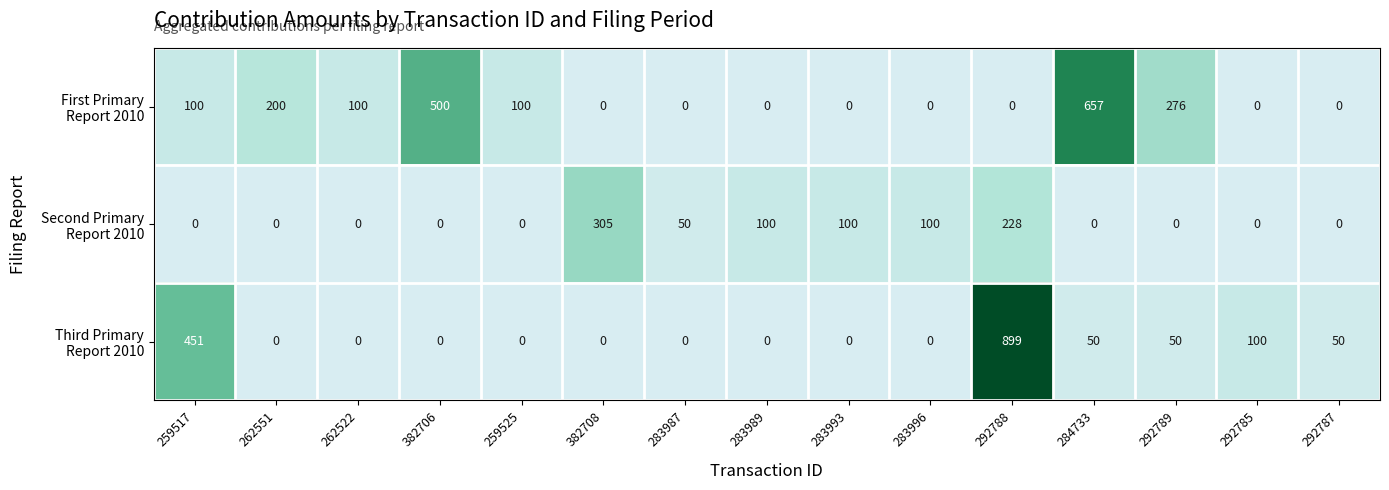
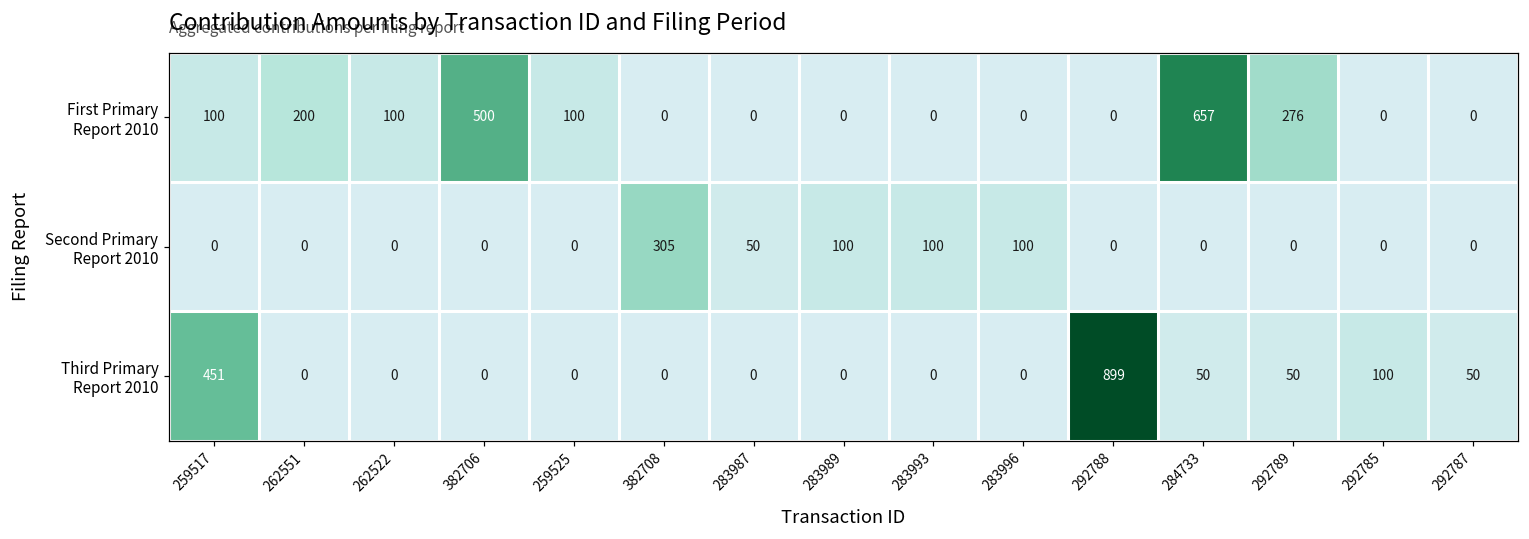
  {
    "First Primary Report 2010": {
      "259517": 100,
      "262551": 200,
      "262522": 100,
      "382706": 500,
      "259525": 100,
      "382708": 0,
      "283987": 0,
      "283989": 0,
      "283993": 0,
      "283996": 0,
      "292788": 0,
      "284733": 657,
      "292789": 276,
      "292785": 0,
      "292787": 0
    },
    "Second Primary Report 2010": {
      "259517": 0,
      "262551": 0,
      "262522": 0,
      "382706": 0,
      "259525": 0,
      "382708": 305,
      "283987": 50,
      "283989": 100,
      "283993": 100,
      "283996": 100,
-     "292788": 228,
+     "292788": 0,
      "284733": 0,
      "292789": 0,
      "292785": 0,
      "292787": 0
    },
    "Third Primary Report 2010": {
      "259517": 451,
      "262551": 0,
      "262522": 0,
      "382706": 0,
      "259525": 0,
      "382708": 0,
      "283987": 0,
      "283989": 0,
      "283993": 0,
      "283996": 0,
      "292788": 899,
      "284733": 50,
      "292789": 50,
      "292785": 100,
      "292787": 50
    }
  }
